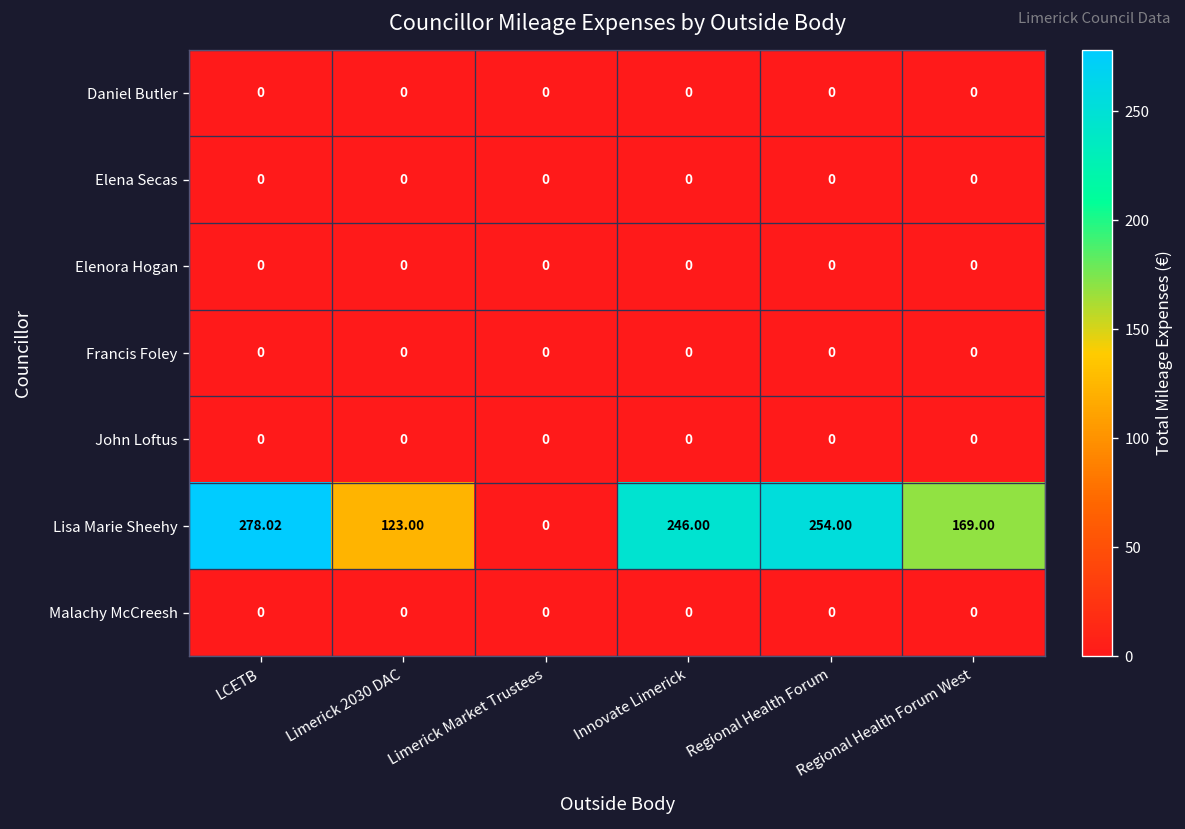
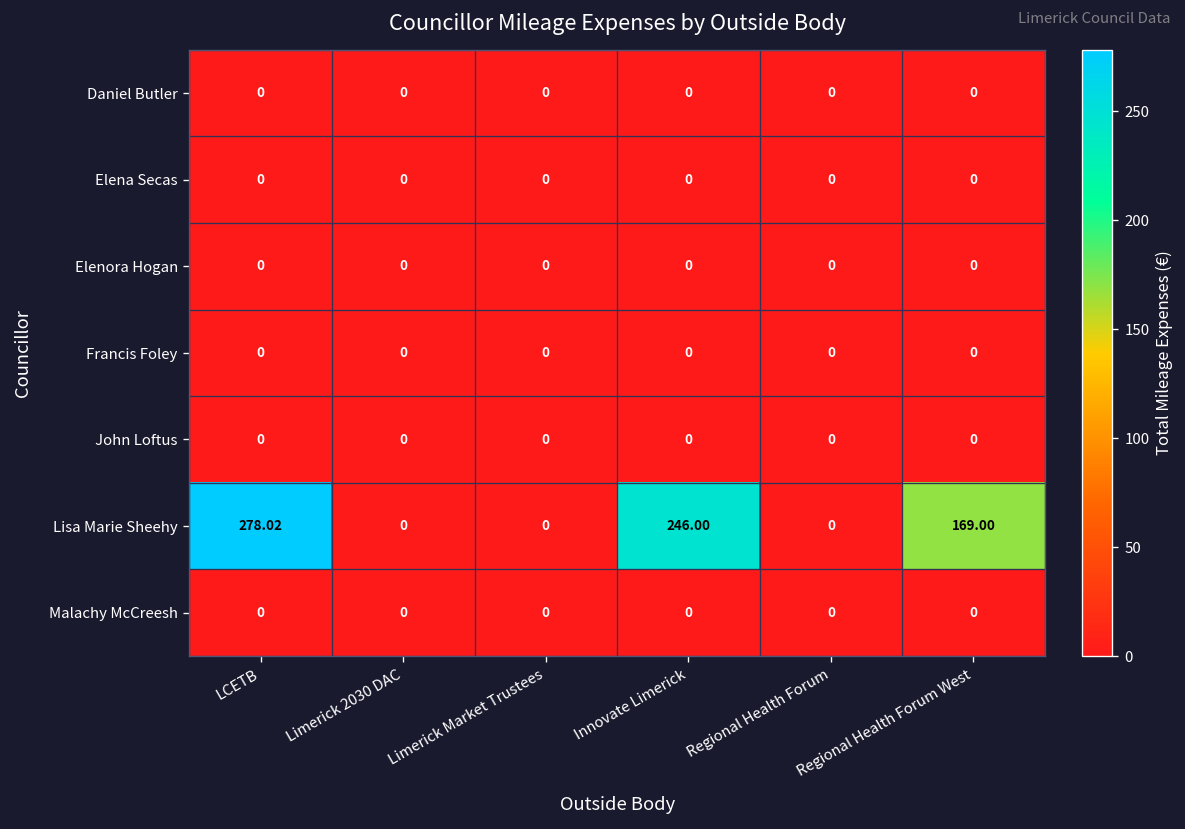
  {
    "Daniel Butler": {
      "LCETB": 0,
      "Limerick 2030 DAC": 0,
      "Limerick Market Trustees": 0,
      "Innovate Limerick": 0,
      "Regional Health Forum": 0,
      "Regional Health Forum West": 0
    },
    "Elena Secas": {
      "LCETB": 0,
      "Limerick 2030 DAC": 0,
      "Limerick Market Trustees": 0,
      "Innovate Limerick": 0,
      "Regional Health Forum": 0,
      "Regional Health Forum West": 0
    },
    "Elenora Hogan": {
      "LCETB": 0,
      "Limerick 2030 DAC": 0,
      "Limerick Market Trustees": 0,
      "Innovate Limerick": 0,
      "Regional Health Forum": 0,
      "Regional Health Forum West": 0
    },
    "Francis Foley": {
      "LCETB": 0,
      "Limerick 2030 DAC": 0,
      "Limerick Market Trustees": 0,
      "Innovate Limerick": 0,
      "Regional Health Forum": 0,
      "Regional Health Forum West": 0
    },
    "John Loftus": {
      "LCETB": 0,
      "Limerick 2030 DAC": 0,
      "Limerick Market Trustees": 0,
      "Innovate Limerick": 0,
      "Regional Health Forum": 0,
      "Regional Health Forum West": 0
    },
    "Lisa Marie Sheehy": {
      "LCETB": 278.02,
-     "Limerick 2030 DAC": 123.00,
+     "Limerick 2030 DAC": 0,
      "Limerick Market Trustees": 0,
      "Innovate Limerick": 246.00,
-     "Regional Health Forum": 254.00,
+     "Regional Health Forum": 0,
      "Regional Health Forum West": 169.00
    },
    "Malachy McCreesh": {
      "LCETB": 0,
      "Limerick 2030 DAC": 0,
      "Limerick Market Trustees": 0,
      "Innovate Limerick": 0,
      "Regional Health Forum": 0,
      "Regional Health Forum West": 0
    }
  }
